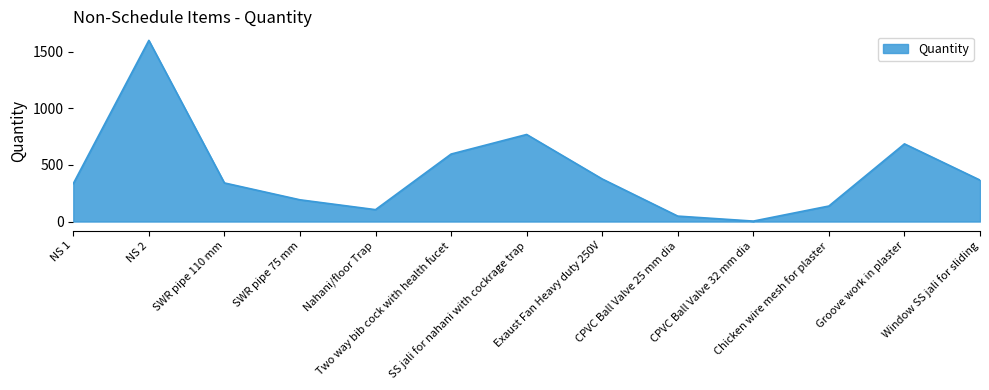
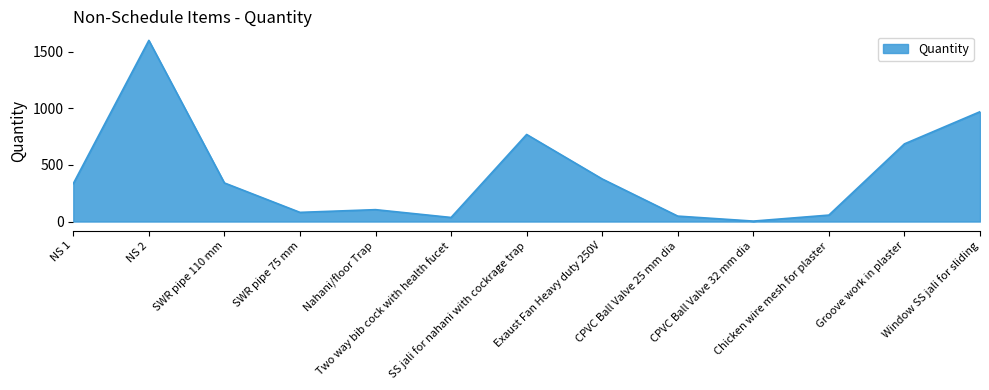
  {
    "NS 1": 340,
    "NS 2": 1600,
    "SWR pipe 110 mm": 340,
-   "SWR pipe 75 mm": 190,
+   "SWR pipe 75 mm": 80,
    "Nahani/floor Trap": 110,
-   "Two way bib cock with health fucet": 600,
+   "Two way bib cock with health fucet": 40,
    "SS jali for nahani with cockrage trap": 770,
    "Exaust Fan Heavy duty 250V": 380,
    "CPVC Ball Valve 25 mm dia": 50,
    "CPVC Ball Valve 32 mm dia": 0,
-   "Chicken wire mesh for plaster": 140,
+   "Chicken wire mesh for plaster": 60,
    "Groove work in plaster": 690,
-   "Window SS jali for sliding": 370
+   "Window SS jali for sliding": 970
  }
